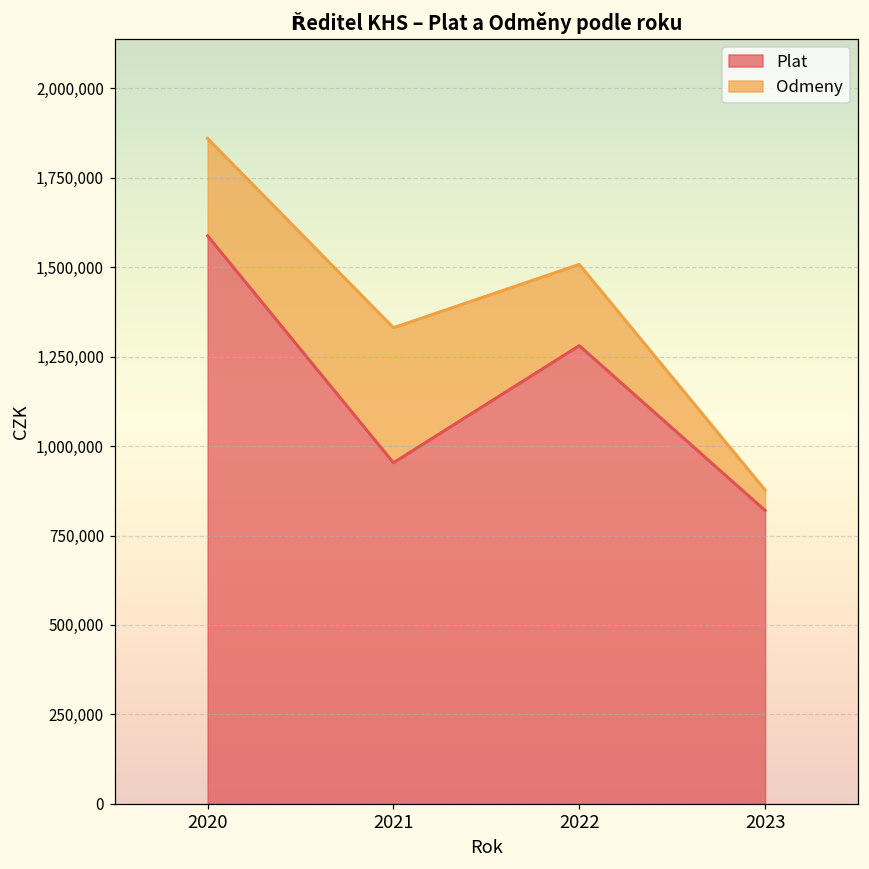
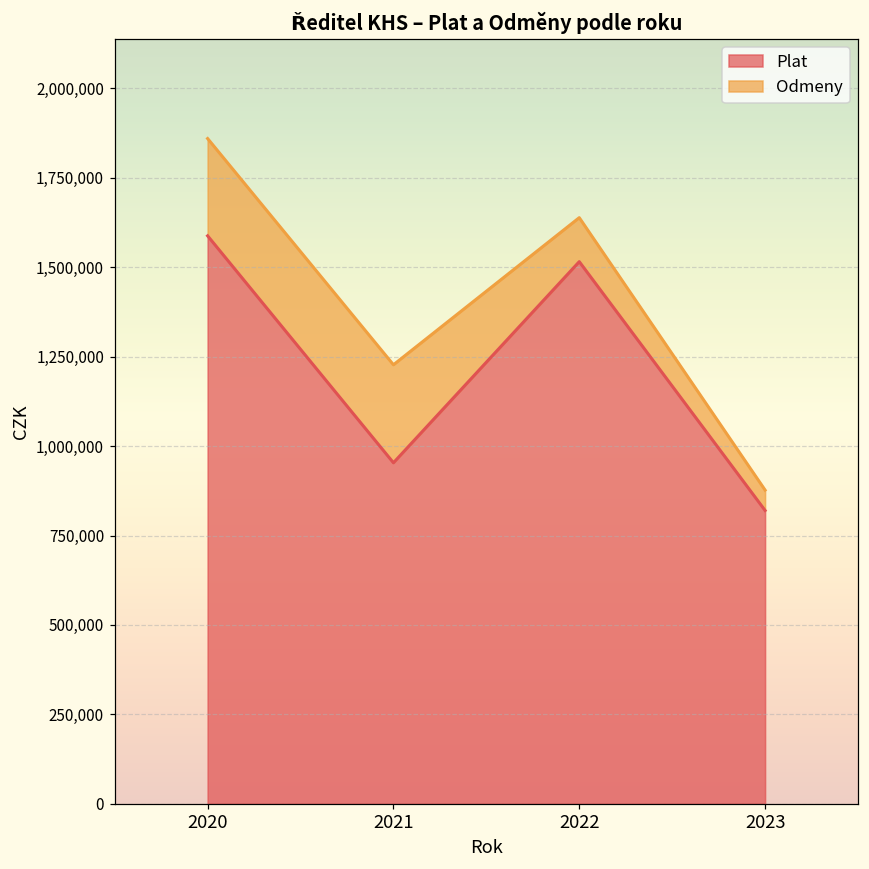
  {
    "Plat": {
      "2020": "1,590,000",
      "2021": "950,000",
-     "2022": "1,280,000",
+     "2022": "1,520,000",
      "2023": "820,000"
    },
    "Odmeny": {
      "2020": "270,000",
-     "2021": "380,000",
-     "2022": "230,000",
+     "2021": "270,000",
+     "2022": "120,000",
      "2023": "60,000"
    }
  }
